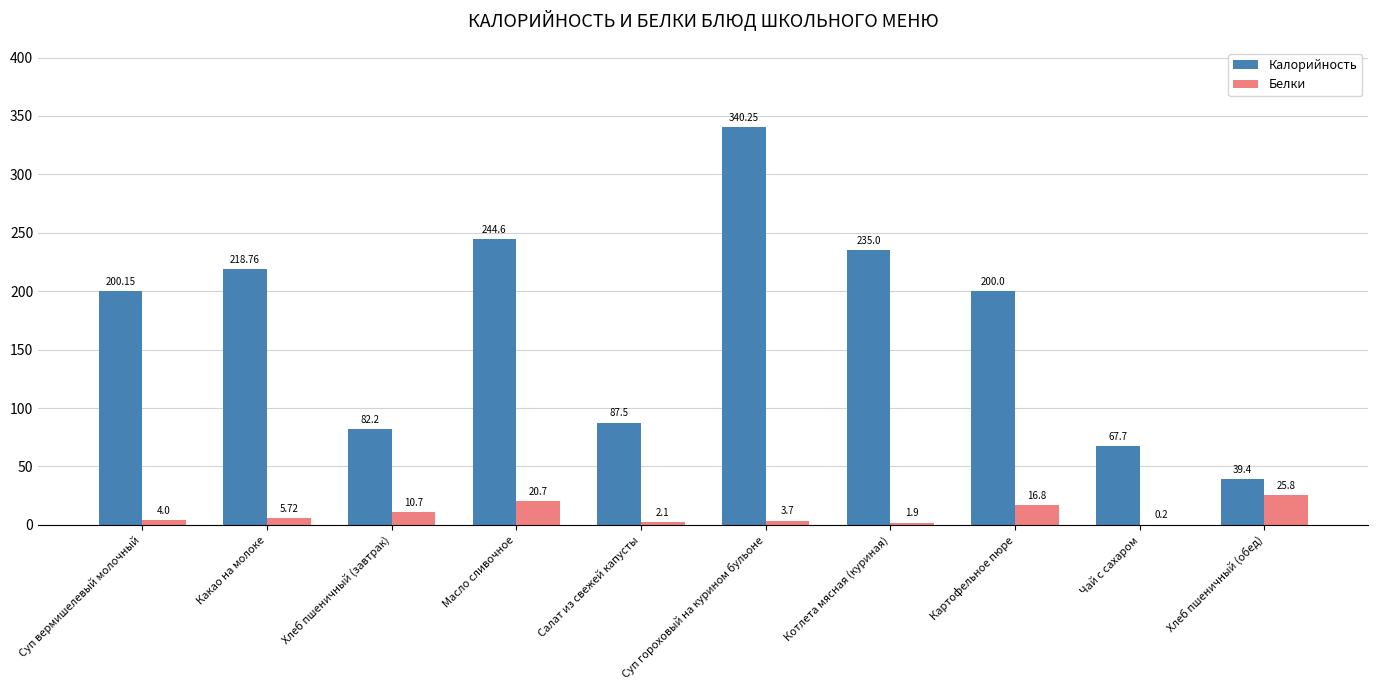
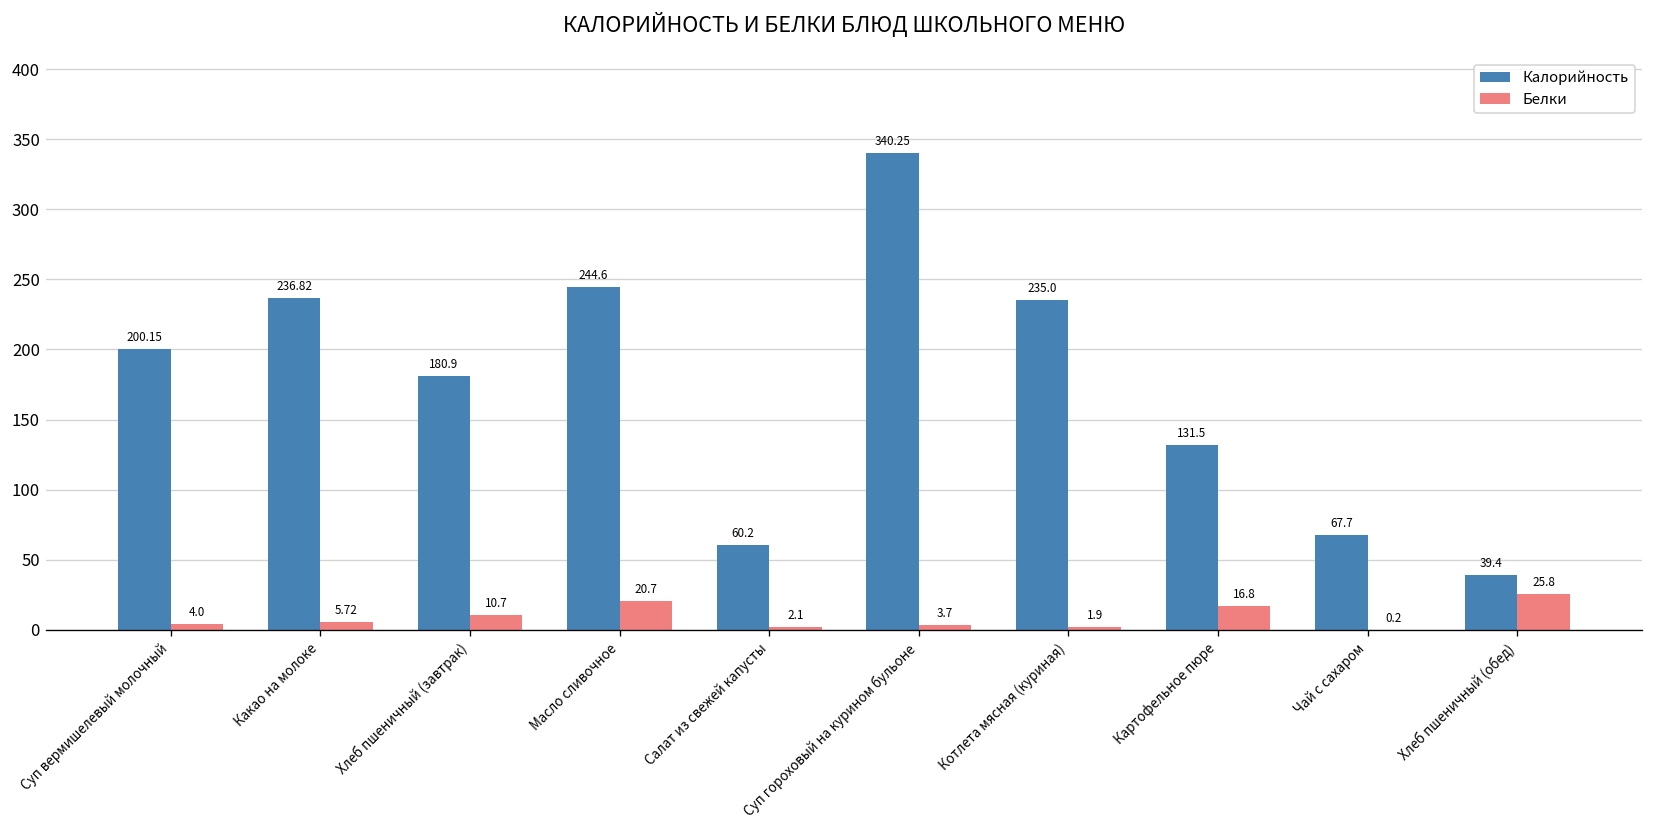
  {
    "Калорийность": {
      "Суп вермишелевый молочный": 200.15,
-     "Какао на молоке": 218.76,
-     "Хлеб пшеничный (завтрак)": 82.2,
+     "Какао на молоке": 236.82,
+     "Хлеб пшеничный (завтрак)": 180.9,
      "Масло сливочное": 244.6,
-     "Салат из свежей капусты": 87.5,
+     "Салат из свежей капусты": 60.2,
      "Суп гороховый на курином бульоне": 340.25,
      "Котлета мясная (куриная)": 235.0,
-     "Картофельное пюре": 200.0,
+     "Картофельное пюре": 131.5,
      "Чай с сахаром": 67.7,
      "Хлеб пшеничный (обед)": 39.4
    },
    "Белки": {
      "Суп вермишелевый молочный": 4.0,
      "Какао на молоке": 5.72,
      "Хлеб пшеничный (завтрак)": 10.7,
      "Масло сливочное": 20.7,
      "Салат из свежей капусты": 2.1,
      "Суп гороховый на курином бульоне": 3.7,
      "Котлета мясная (куриная)": 1.9,
      "Картофельное пюре": 16.8,
      "Чай с сахаром": 0.2,
      "Хлеб пшеничный (обед)": 25.8
    }
  }
